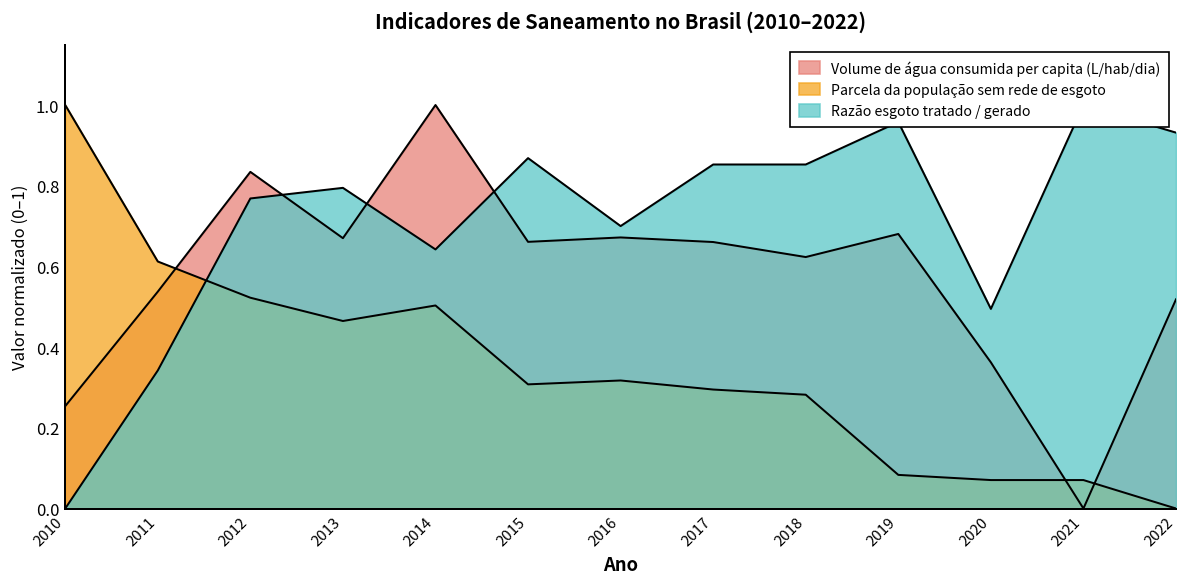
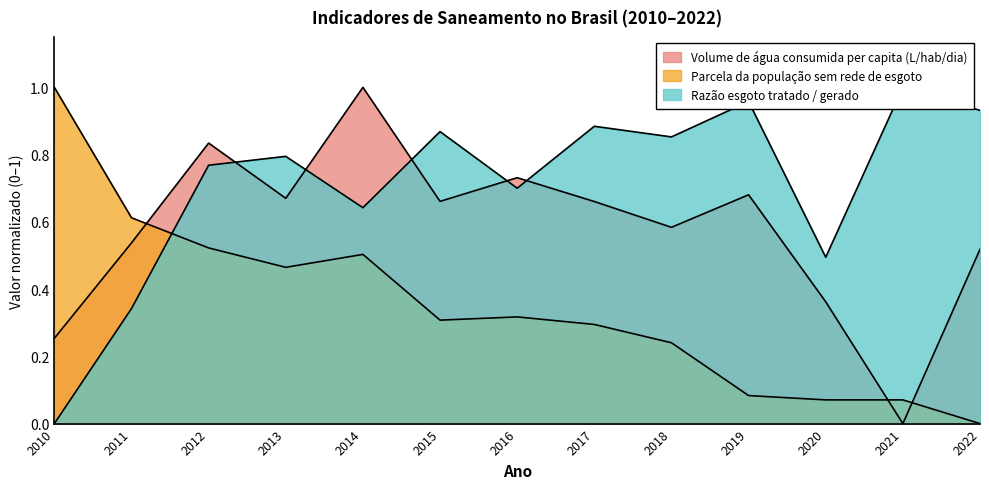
  {
    "Volume de água consumida per capita (L/hab/dia)": {
      "2010": 0.25,
      "2011": 0.54,
      "2012": 0.83,
      "2013": 0.67,
      "2014": 1.00,
      "2015": 0.66,
-     "2016": 0.67,
+     "2016": 0.73,
      "2017": 0.66,
-     "2018": 0.62,
+     "2018": 0.58,
      "2019": 0.68,
      "2020": 0.36,
      "2021": 0.00,
      "2022": 0.52
    },
    "Parcela da população sem rede de esgoto": {
      "2010": 1.00,
      "2011": 0.61,
      "2012": 0.52,
      "2013": 0.46,
      "2014": 0.50,
      "2015": 0.31,
      "2016": 0.32,
      "2017": 0.29,
-     "2018": 0.28,
+     "2018": 0.24,
      "2019": 0.08,
      "2020": 0.07,
      "2021": 0.07,
      "2022": 0.00
    },
    "Razão esgoto tratado / gerado": {
      "2010": 0.00,
      "2011": 0.34,
      "2012": 0.77,
      "2013": 0.79,
      "2014": 0.64,
      "2015": 0.87,
      "2016": 0.70,
-     "2017": 0.85,
+     "2017": 0.88,
      "2018": 0.85,
      "2020": 0.49,
      "2022": 0.93
    }
  }
